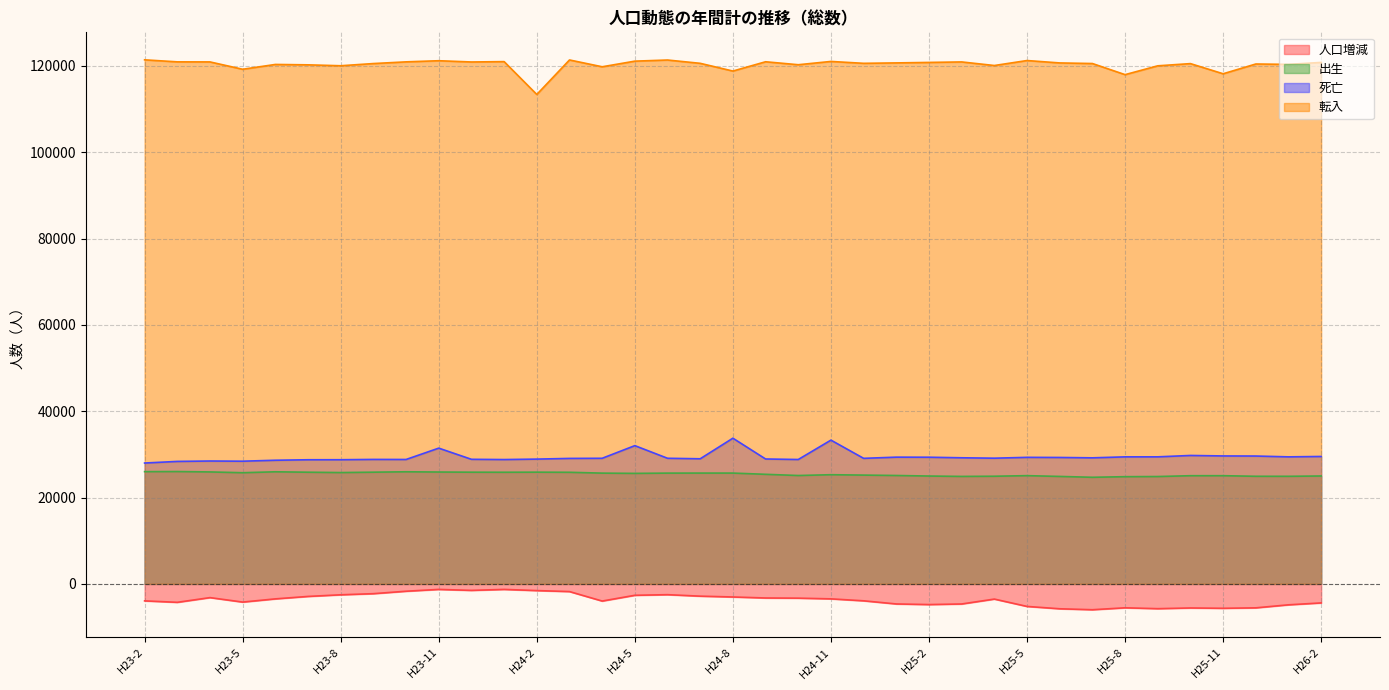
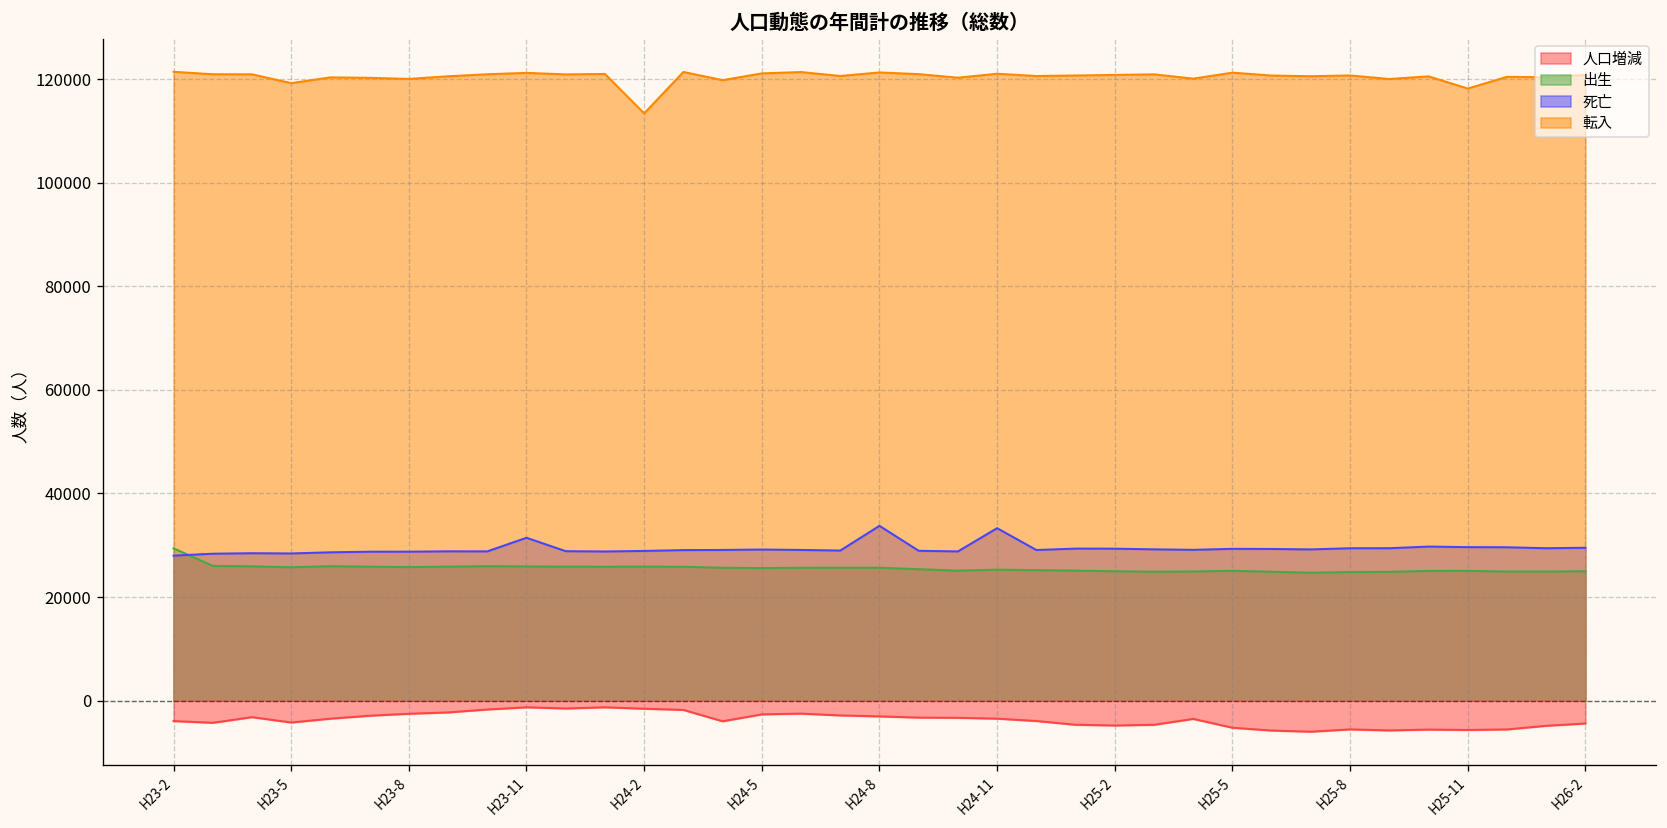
  {
    "出生": {
-     "H23-2": 26000,
+     "H23-2": 29000,
      "H23-5": 26000,
      "H23-8": 26000,
      "H23-11": 26000,
      "H24-2": 26000,
      "H24-5": 26000,
      "H24-8": 26000,
      "H24-11": 25000,
      "H25-2": 25000,
      "H25-5": 25000,
      "H25-8": 25000,
      "H25-11": 25000,
      "H26-2": 25000
    },
    "死亡": {
      "H23-2": 28000,
      "H23-5": 28000,
      "H23-8": 29000,
      "H23-11": 31000,
      "H24-2": 29000,
-     "H24-5": 32000,
+     "H24-5": 29000,
      "H24-8": 34000,
      "H24-11": 33000,
      "H25-2": 29000,
      "H25-5": 29000,
      "H25-8": 29000,
      "H25-11": 30000,
      "H26-2": 30000
    },
    "転入": {
      "H23-2": 121000,
      "H23-5": 119000,
      "H23-8": 120000,
      "H23-11": 121000,
      "H24-2": 113000,
      "H24-5": 121000,
-     "H24-8": 119000,
+     "H24-8": 121000,
      "H24-11": 121000,
      "H25-2": 121000,
      "H25-5": 121000,
-     "H25-8": 118000,
+     "H25-8": 121000,
      "H25-11": 118000
    }
  }
